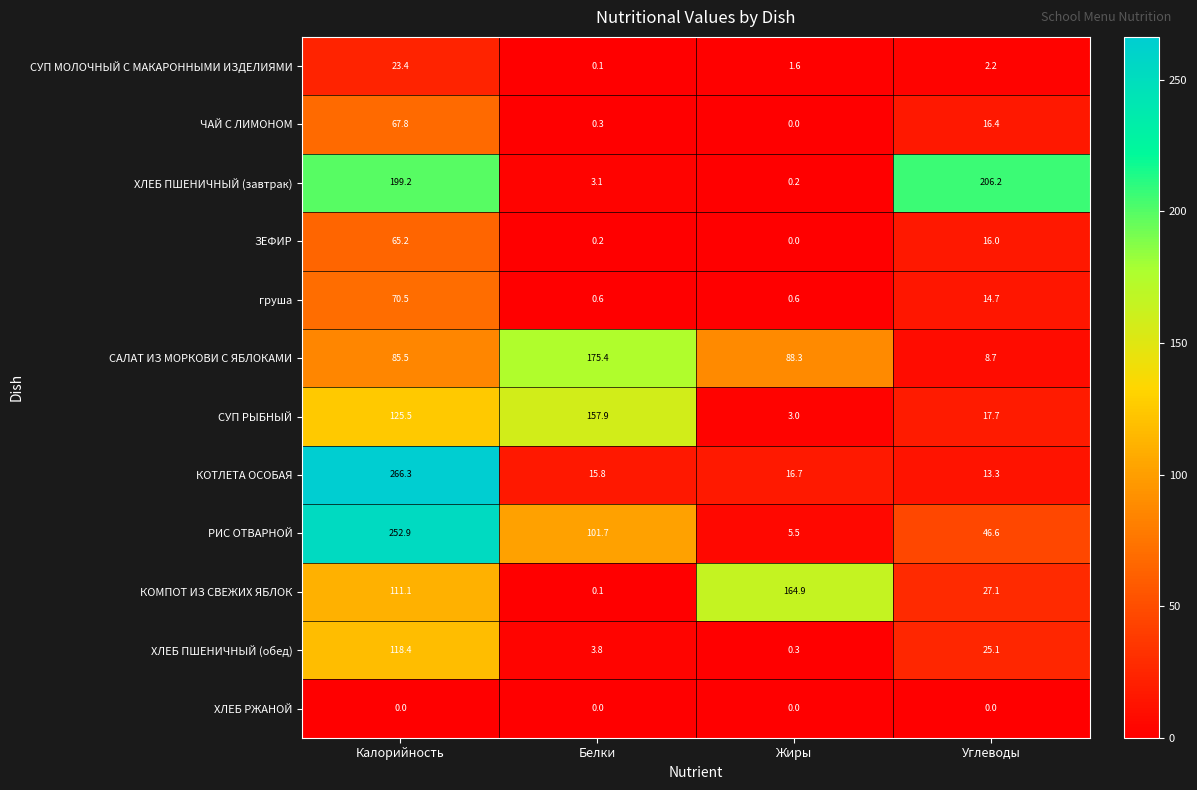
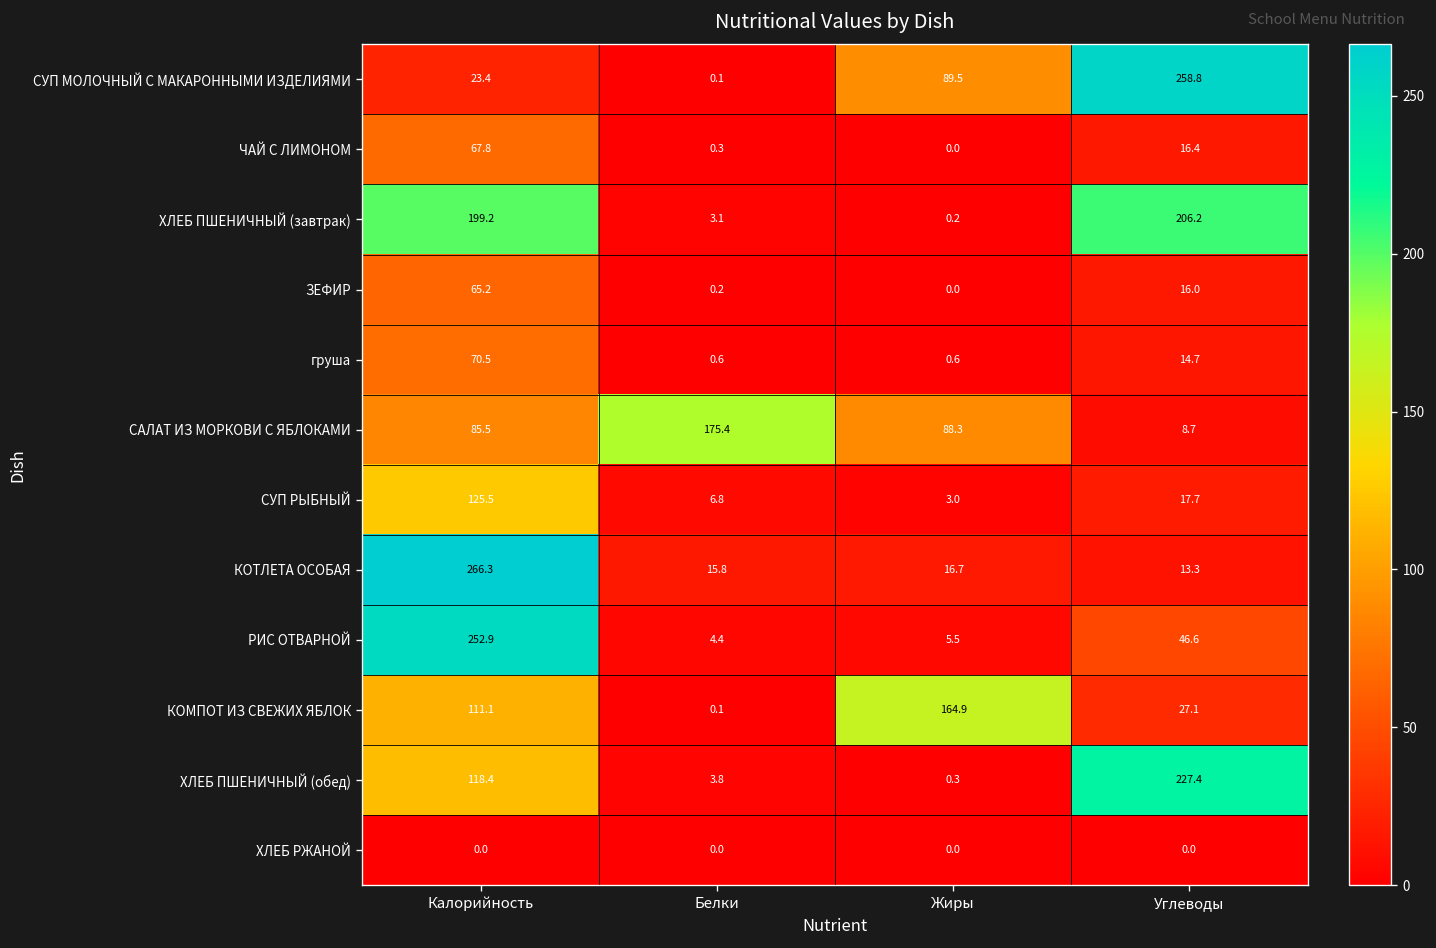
  {
    "СУП МОЛОЧНЫЙ С МАКАРОННЫМИ ИЗДЕЛИЯМИ": {
      "Калорийность": 23.4,
      "Белки": 0.1,
-     "Жиры": 1.6,
-     "Углеводы": 2.2
+     "Жиры": 89.5,
+     "Углеводы": 258.8
    },
    "ЧАЙ С ЛИМОНОМ": {
      "Калорийность": 67.8,
      "Белки": 0.3,
      "Жиры": 0.0,
      "Углеводы": 16.4
    },
    "ХЛЕБ ПШЕНИЧНЫЙ (завтрак)": {
      "Калорийность": 199.2,
      "Белки": 3.1,
      "Жиры": 0.2,
      "Углеводы": 206.2
    },
    "ЗЕФИР": {
      "Калорийность": 65.2,
      "Белки": 0.2,
      "Жиры": 0.0,
      "Углеводы": 16.0
    },
    "груша": {
      "Калорийность": 70.5,
      "Белки": 0.6,
      "Жиры": 0.6,
      "Углеводы": 14.7
    },
    "САЛАТ ИЗ МОРКОВИ С ЯБЛОКАМИ": {
      "Калорийность": 85.5,
      "Белки": 175.4,
      "Жиры": 88.3,
      "Углеводы": 8.7
    },
    "СУП РЫБНЫЙ": {
      "Калорийность": 125.5,
-     "Белки": 157.9,
+     "Белки": 6.8,
      "Жиры": 3.0,
      "Углеводы": 17.7
    },
    "КОТЛЕТА ОСОБАЯ": {
      "Калорийность": 266.3,
      "Белки": 15.8,
      "Жиры": 16.7,
      "Углеводы": 13.3
    },
    "РИС ОТВАРНОЙ": {
      "Калорийность": 252.9,
-     "Белки": 101.7,
+     "Белки": 4.4,
      "Жиры": 5.5,
      "Углеводы": 46.6
    },
    "КОМПОТ ИЗ СВЕЖИХ ЯБЛОК": {
      "Калорийность": 111.1,
      "Белки": 0.1,
      "Жиры": 164.9,
      "Углеводы": 27.1
    },
    "ХЛЕБ ПШЕНИЧНЫЙ (обед)": {
      "Калорийность": 118.4,
      "Белки": 3.8,
      "Жиры": 0.3,
-     "Углеводы": 25.1
+     "Углеводы": 227.4
    },
    "ХЛЕБ РЖАНОЙ": {
      "Калорийность": 0.0,
      "Белки": 0.0,
      "Жиры": 0.0,
      "Углеводы": 0.0
    }
  }
